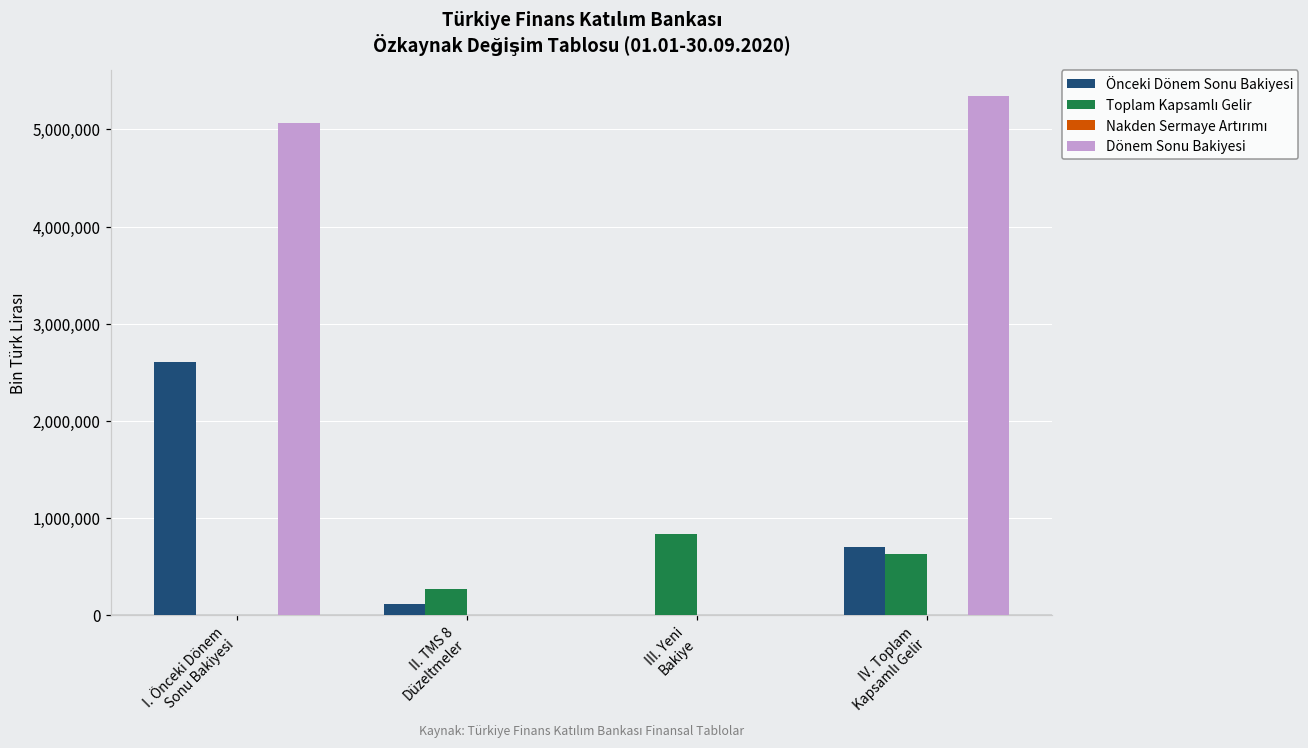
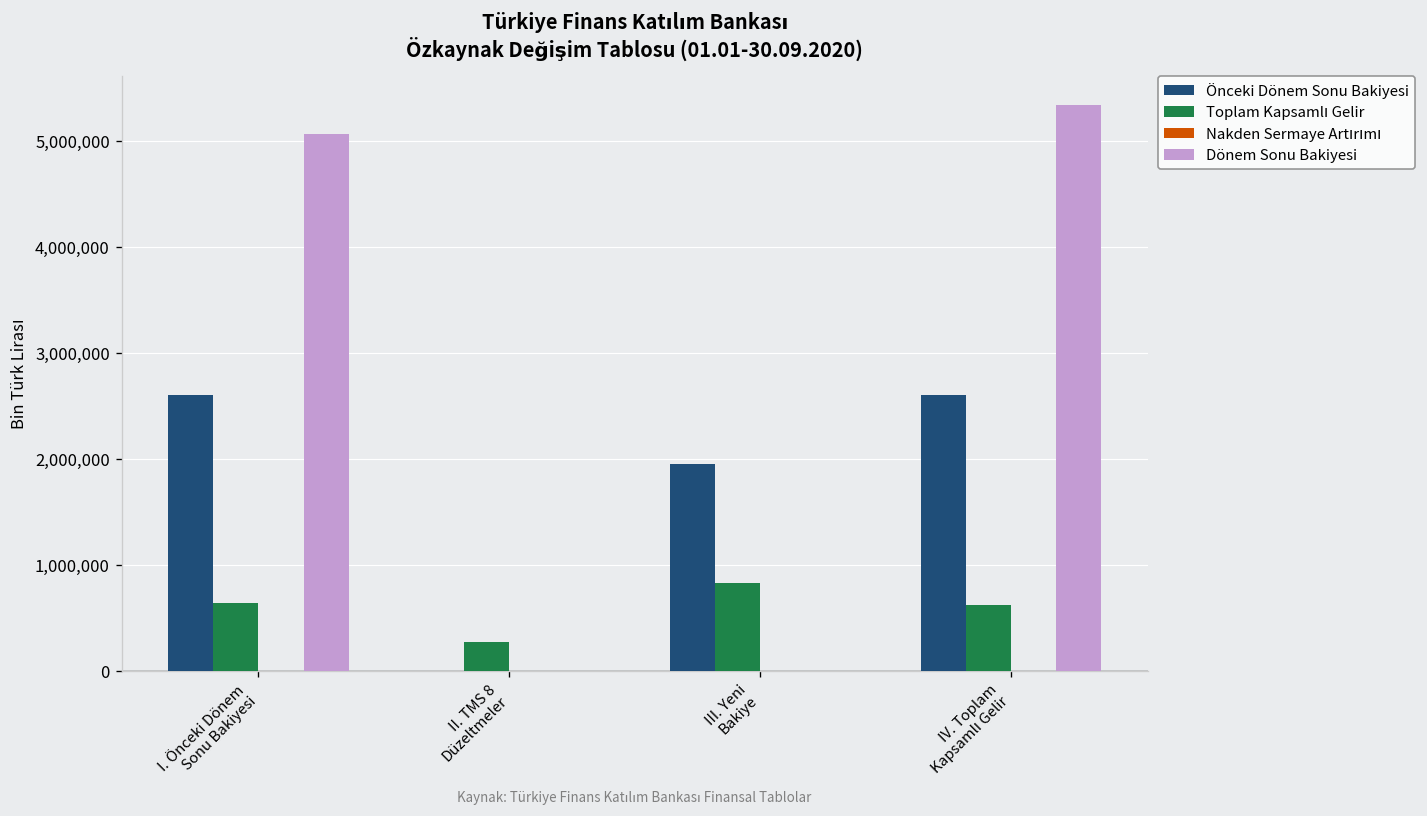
  {
    "Önceki Dönem Sonu Bakiyesi": {
      "I. Önceki Dönem Sonu Bakiyesi": "2,600,000",
-     "II. TMS 8 Düzeltmeler": "100,000",
-     "III. Yeni Bakiye": "0",
-     "IV. Toplam Kapsamlı Gelir": "700,000"
+     "II. TMS 8 Düzeltmeler": "0",
+     "III. Yeni Bakiye": "1,900,000",
+     "IV. Toplam Kapsamlı Gelir": "2,600,000"
    },
    "Toplam Kapsamlı Gelir": {
-     "I. Önceki Dönem Sonu Bakiyesi": "0",
+     "I. Önceki Dönem Sonu Bakiyesi": "600,000",
      "II. TMS 8 Düzeltmeler": "300,000",
      "III. Yeni Bakiye": "800,000",
      "IV. Toplam Kapsamlı Gelir": "600,000"
    },
    "Nakden Sermaye Artırımı": {
      "I. Önceki Dönem Sonu Bakiyesi": "0",
      "II. TMS 8 Düzeltmeler": "0",
      "III. Yeni Bakiye": "0",
      "IV. Toplam Kapsamlı Gelir": "0"
    },
    "Dönem Sonu Bakiyesi": {
      "I. Önceki Dönem Sonu Bakiyesi": "5,100,000",
      "II. TMS 8 Düzeltmeler": "0",
      "III. Yeni Bakiye": "0",
      "IV. Toplam Kapsamlı Gelir": "5,300,000"
    }
  }
